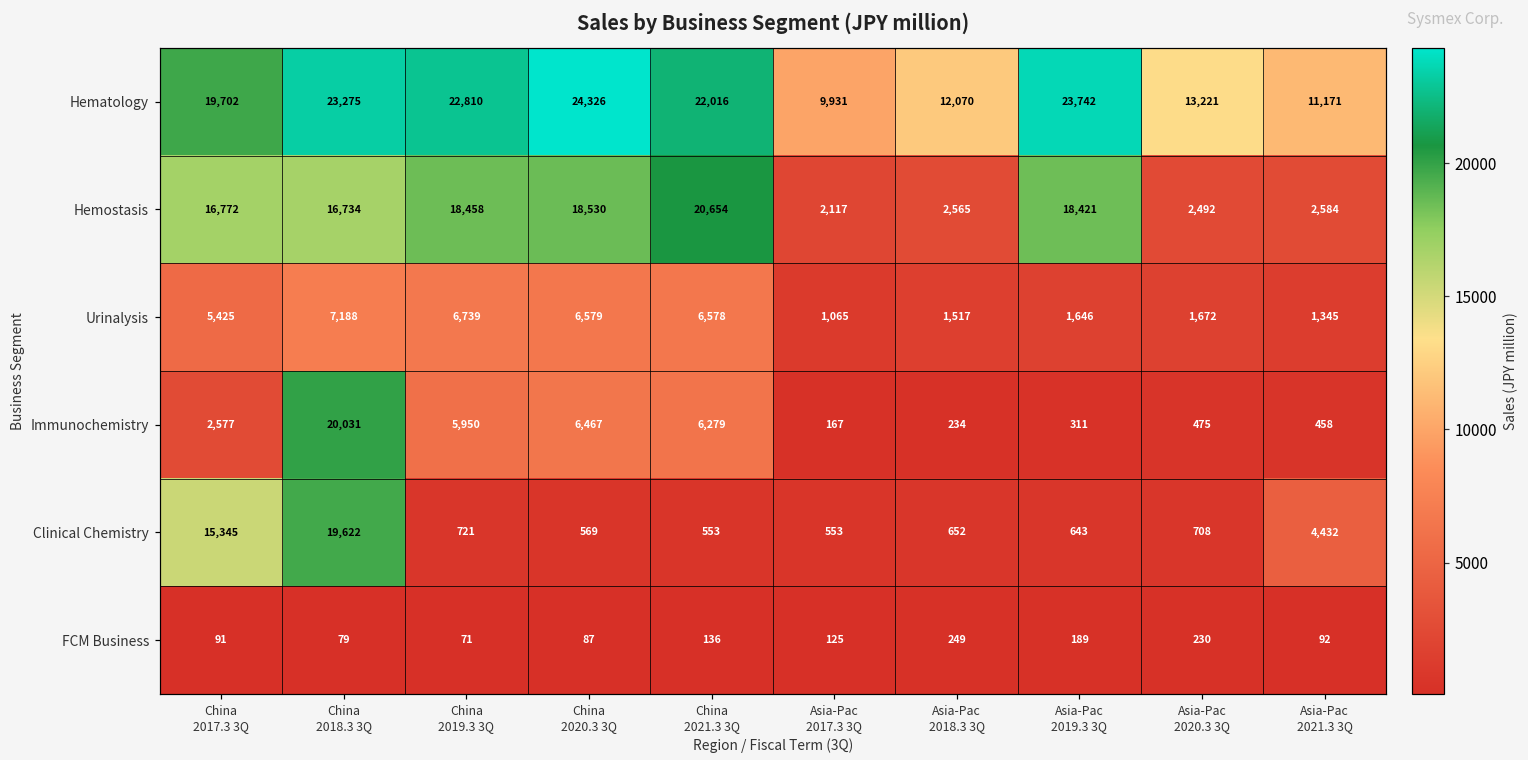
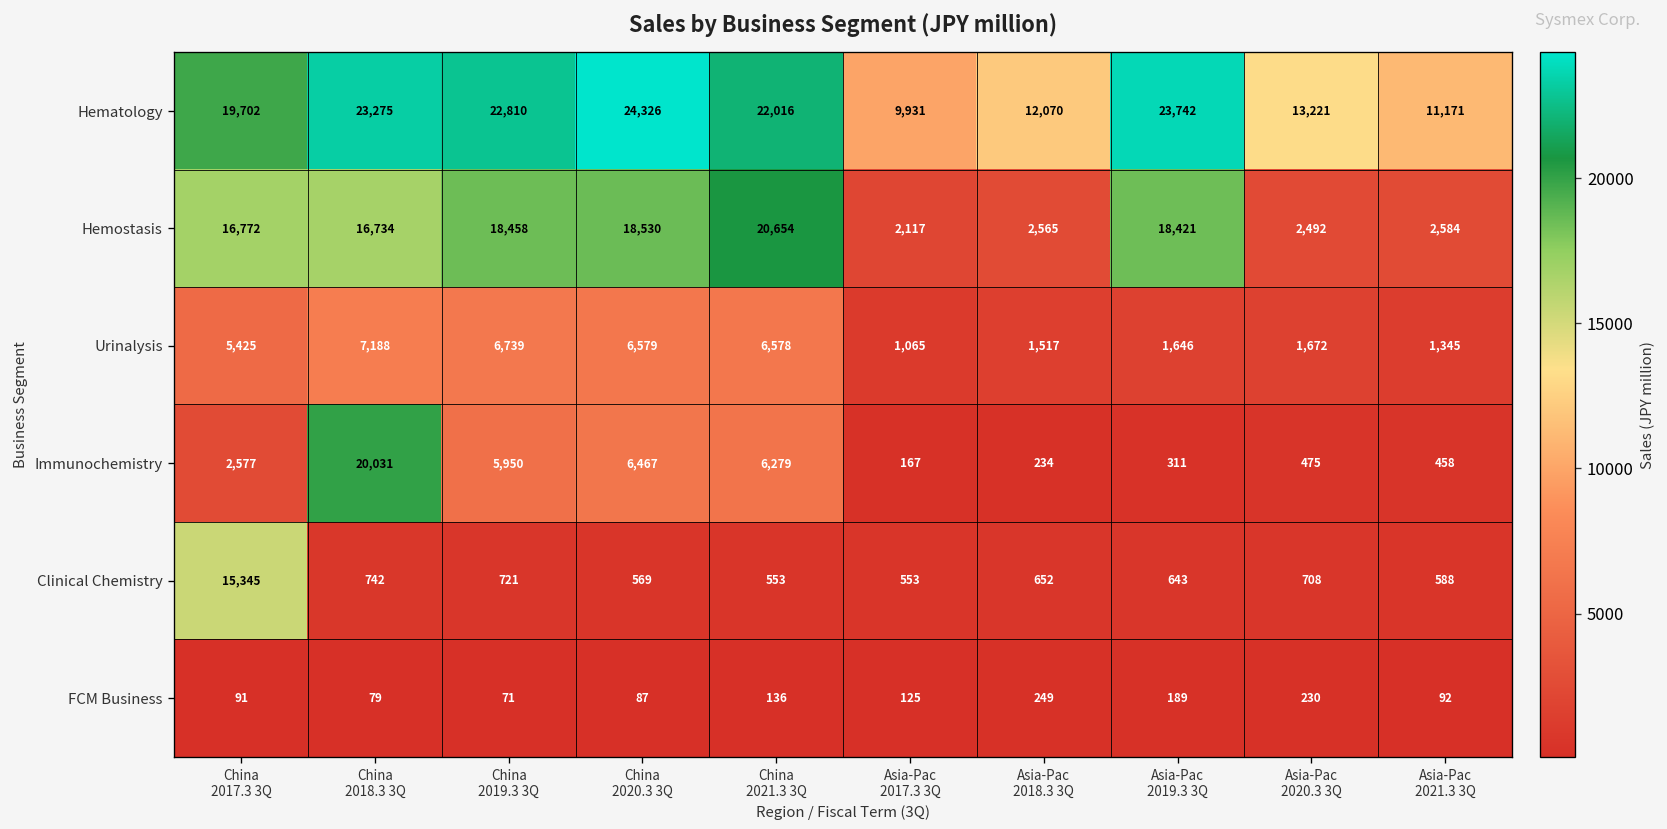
  {
    "Hematology": {
      "China 2017.3 3Q": "19,702",
      "China 2018.3 3Q": "23,275",
      "China 2019.3 3Q": "22,810",
      "China 2020.3 3Q": "24,326",
      "China 2021.3 3Q": "22,016",
      "Asia-Pac 2017.3 3Q": "9,931",
      "Asia-Pac 2018.3 3Q": "12,070",
      "Asia-Pac 2019.3 3Q": "23,742",
      "Asia-Pac 2020.3 3Q": "13,221",
      "Asia-Pac 2021.3 3Q": "11,171"
    },
    "Hemostasis": {
      "China 2017.3 3Q": "16,772",
      "China 2018.3 3Q": "16,734",
      "China 2019.3 3Q": "18,458",
      "China 2020.3 3Q": "18,530",
      "China 2021.3 3Q": "20,654",
      "Asia-Pac 2017.3 3Q": "2,117",
      "Asia-Pac 2018.3 3Q": "2,565",
      "Asia-Pac 2019.3 3Q": "18,421",
      "Asia-Pac 2020.3 3Q": "2,492",
      "Asia-Pac 2021.3 3Q": "2,584"
    },
    "Urinalysis": {
      "China 2017.3 3Q": "5,425",
      "China 2018.3 3Q": "7,188",
      "China 2019.3 3Q": "6,739",
      "China 2020.3 3Q": "6,579",
      "China 2021.3 3Q": "6,578",
      "Asia-Pac 2017.3 3Q": "1,065",
      "Asia-Pac 2018.3 3Q": "1,517",
      "Asia-Pac 2019.3 3Q": "1,646",
      "Asia-Pac 2020.3 3Q": "1,672",
      "Asia-Pac 2021.3 3Q": "1,345"
    },
    "Immunochemistry": {
      "China 2017.3 3Q": "2,577",
      "China 2018.3 3Q": "20,031",
      "China 2019.3 3Q": "5,950",
      "China 2020.3 3Q": "6,467",
      "China 2021.3 3Q": "6,279",
      "Asia-Pac 2017.3 3Q": "167",
      "Asia-Pac 2018.3 3Q": "234",
      "Asia-Pac 2019.3 3Q": "311",
      "Asia-Pac 2020.3 3Q": "475",
      "Asia-Pac 2021.3 3Q": "458"
    },
    "Clinical Chemistry": {
      "China 2017.3 3Q": "15,345",
-     "China 2018.3 3Q": "19,622",
+     "China 2018.3 3Q": "742",
      "China 2019.3 3Q": "721",
      "China 2020.3 3Q": "569",
      "China 2021.3 3Q": "553",
      "Asia-Pac 2017.3 3Q": "553",
      "Asia-Pac 2018.3 3Q": "652",
      "Asia-Pac 2019.3 3Q": "643",
      "Asia-Pac 2020.3 3Q": "708",
-     "Asia-Pac 2021.3 3Q": "4,432"
+     "Asia-Pac 2021.3 3Q": "588"
    },
    "FCM Business": {
      "China 2017.3 3Q": "91",
      "China 2018.3 3Q": "79",
      "China 2019.3 3Q": "71",
      "China 2020.3 3Q": "87",
      "China 2021.3 3Q": "136",
      "Asia-Pac 2017.3 3Q": "125",
      "Asia-Pac 2018.3 3Q": "249",
      "Asia-Pac 2019.3 3Q": "189",
      "Asia-Pac 2020.3 3Q": "230",
      "Asia-Pac 2021.3 3Q": "92"
    }
  }
